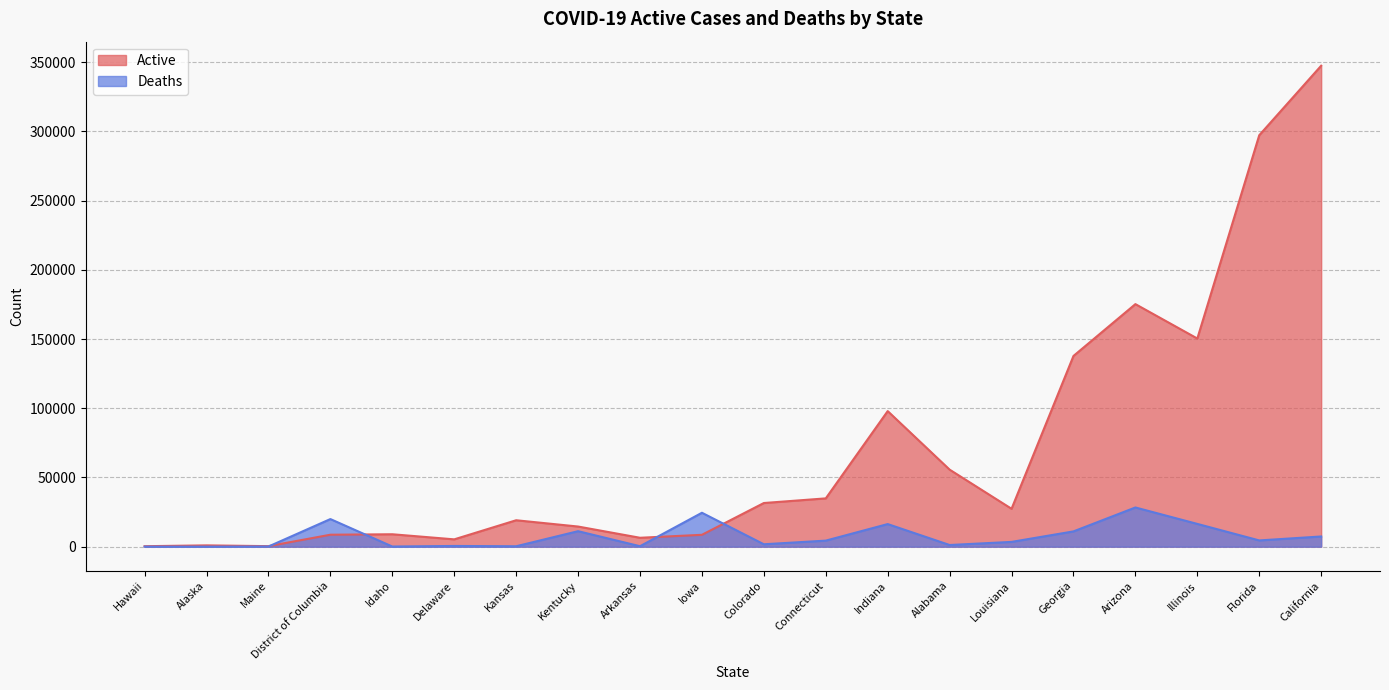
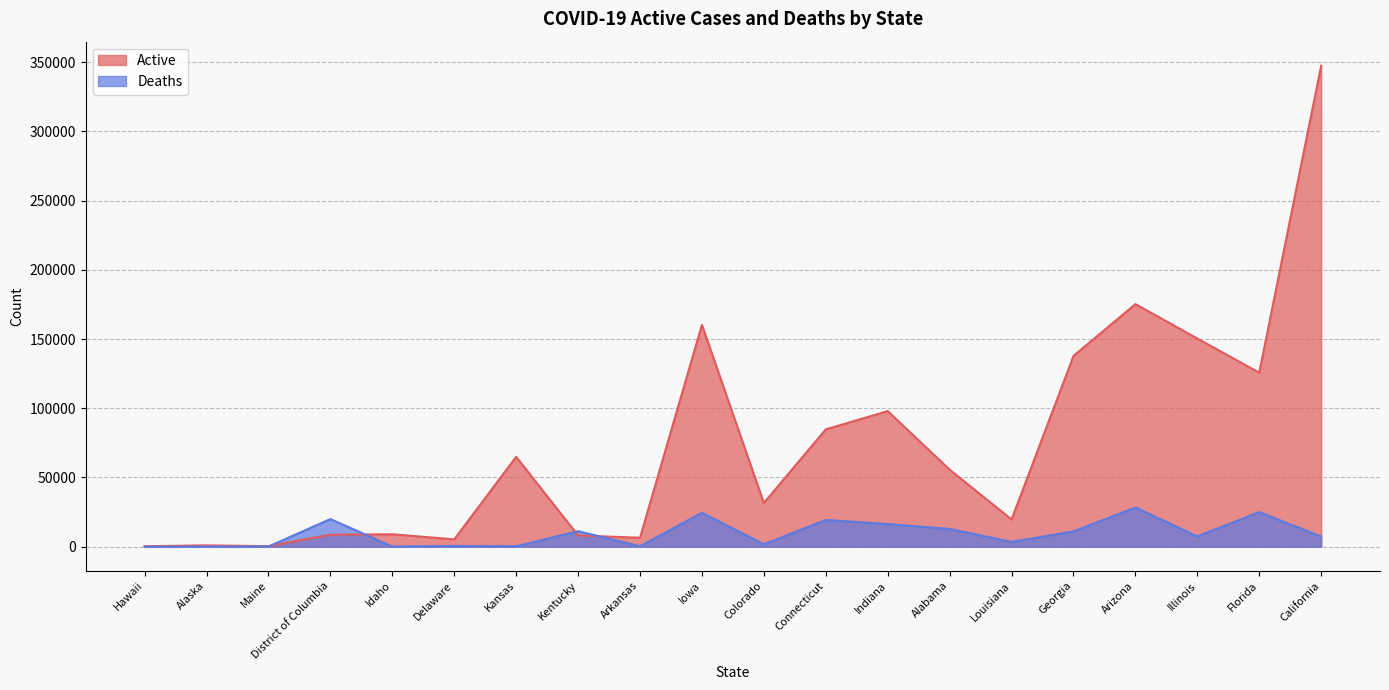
  {
    "Active": {
      "District of Columbia": 9000,
      "Idaho": 9000,
      "Delaware": 5000,
-     "Kansas": 19000,
-     "Kentucky": 15000,
+     "Kansas": 65000,
+     "Kentucky": 8000,
      "Arkansas": 6000,
-     "Iowa": 9000,
+     "Iowa": 160000,
      "Colorado": 32000,
-     "Connecticut": 35000,
+     "Connecticut": 85000,
      "Indiana": 98000,
      "Alabama": 56000,
-     "Louisiana": 27000,
+     "Louisiana": 20000,
      "Georgia": 138000,
      "Arizona": 175000,
      "Illinois": 150000,
-     "Florida": 297000,
+     "Florida": 126000,
      "California": 348000
    },
    "Deaths": {
      "District of Columbia": 20000,
      "Idaho": 0,
      "Delaware": 1000,
      "Kansas": 0,
      "Kentucky": 11000,
      "Arkansas": 0,
      "Iowa": 25000,
      "Colorado": 2000,
-     "Connecticut": 4000,
+     "Connecticut": 19000,
      "Indiana": 16000,
-     "Alabama": 1000,
+     "Alabama": 13000,
      "Louisiana": 3000,
      "Georgia": 11000,
      "Arizona": 28000,
-     "Illinois": 16000,
-     "Florida": 5000,
+     "Illinois": 7000,
+     "Florida": 25000,
      "California": 7000
    }
  }
